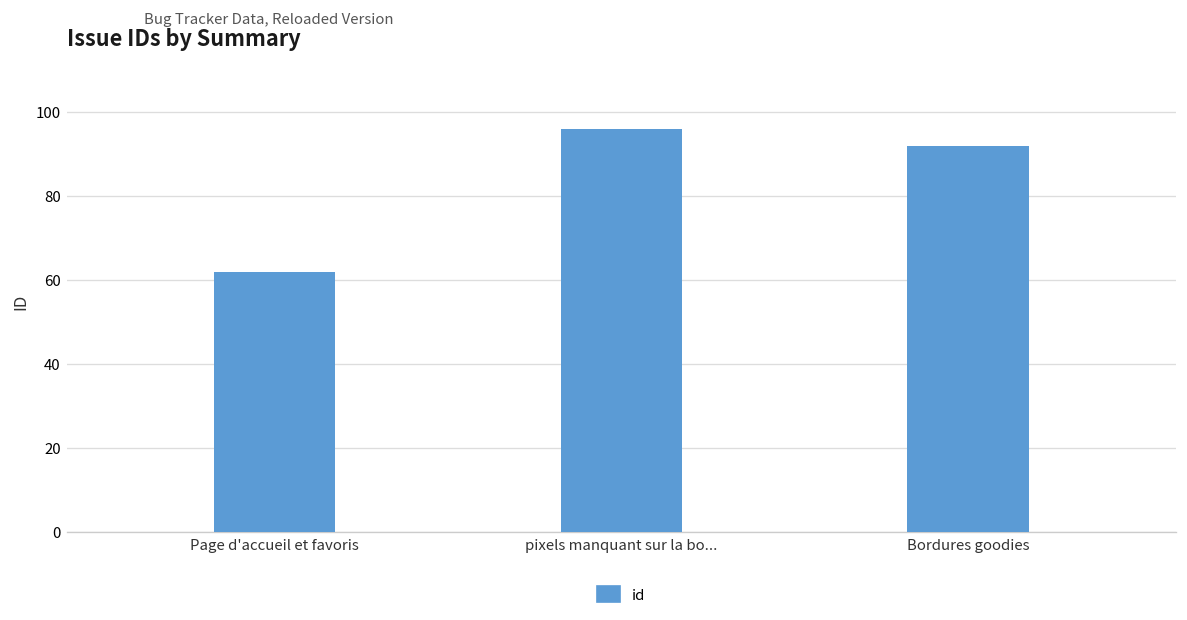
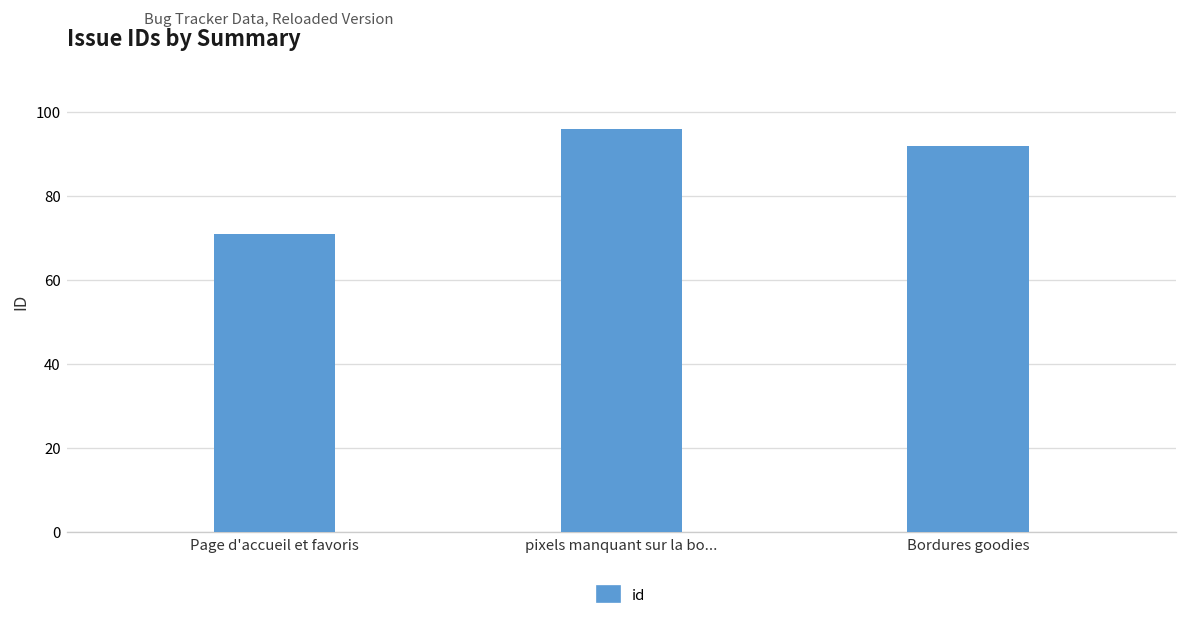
  {
-   "Page d'accueil et favoris": 62,
+   "Page d'accueil et favoris": 71,
    "pixels manquant sur la bo...": 96,
    "Bordures goodies": 92
  }
